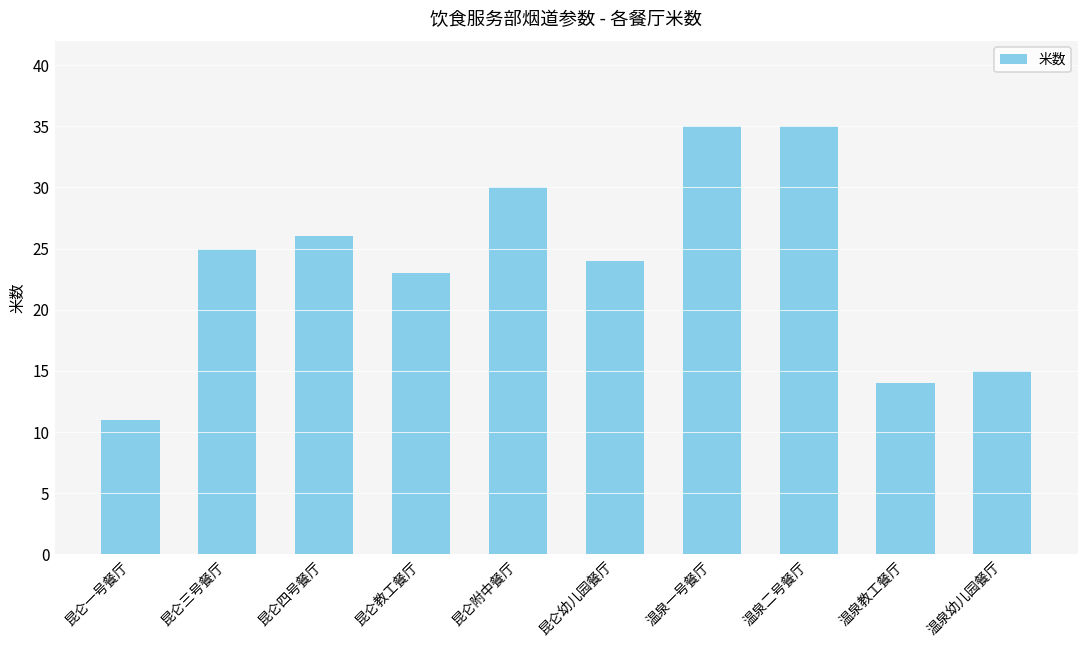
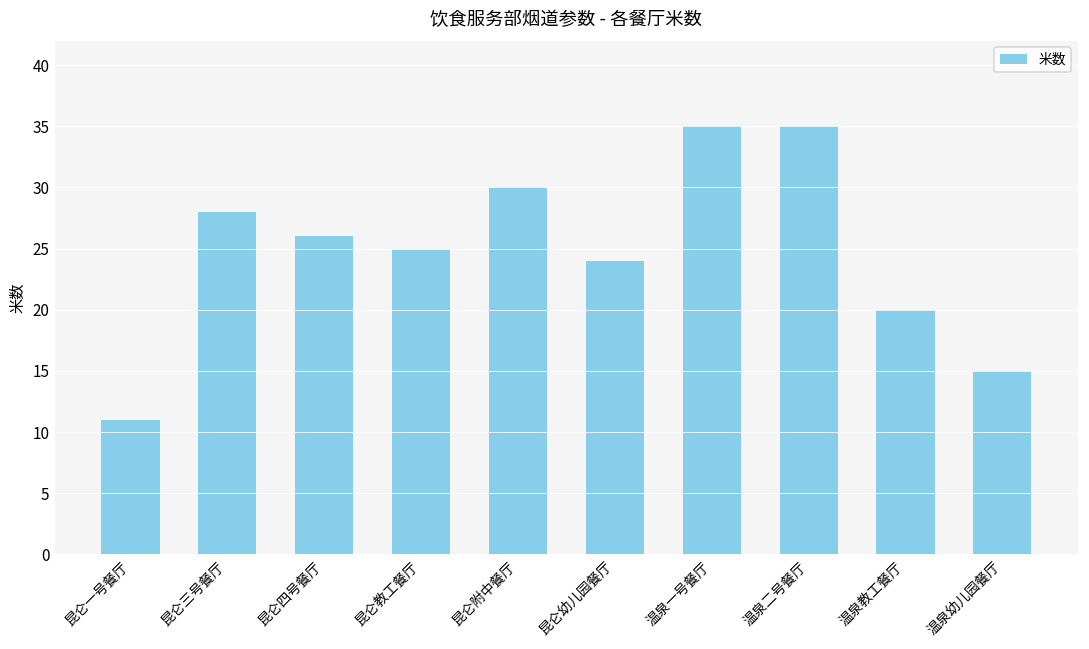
  {
    "昆仑一号餐厅": 11,
-   "昆仑三号餐厅": 25,
+   "昆仑三号餐厅": 28,
    "昆仑四号餐厅": 26,
-   "昆仑教工餐厅": 23,
+   "昆仑教工餐厅": 25,
    "昆仑附中餐厅": 30,
    "昆仑幼儿园餐厅": 24,
    "温泉一号餐厅": 35,
    "温泉二号餐厅": 35,
-   "温泉教工餐厅": 14,
+   "温泉教工餐厅": 20,
    "温泉幼儿园餐厅": 15
  }
